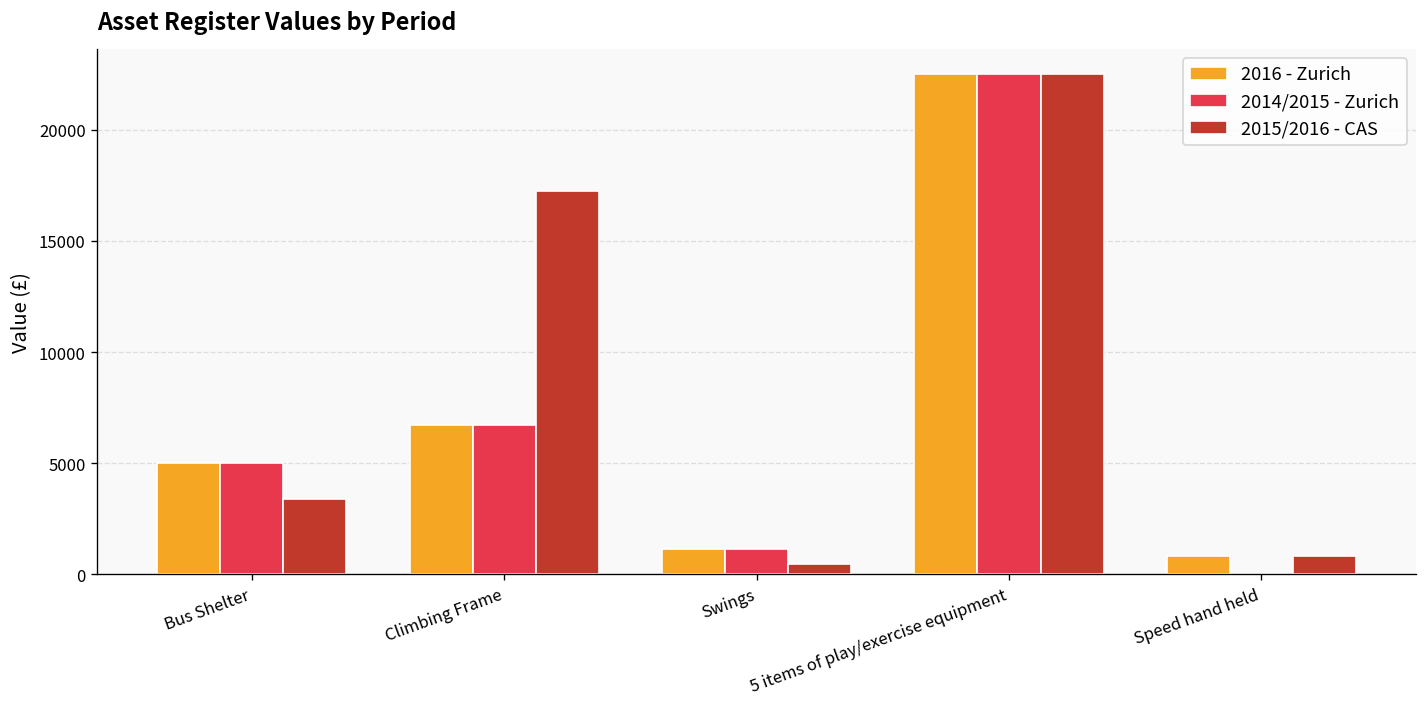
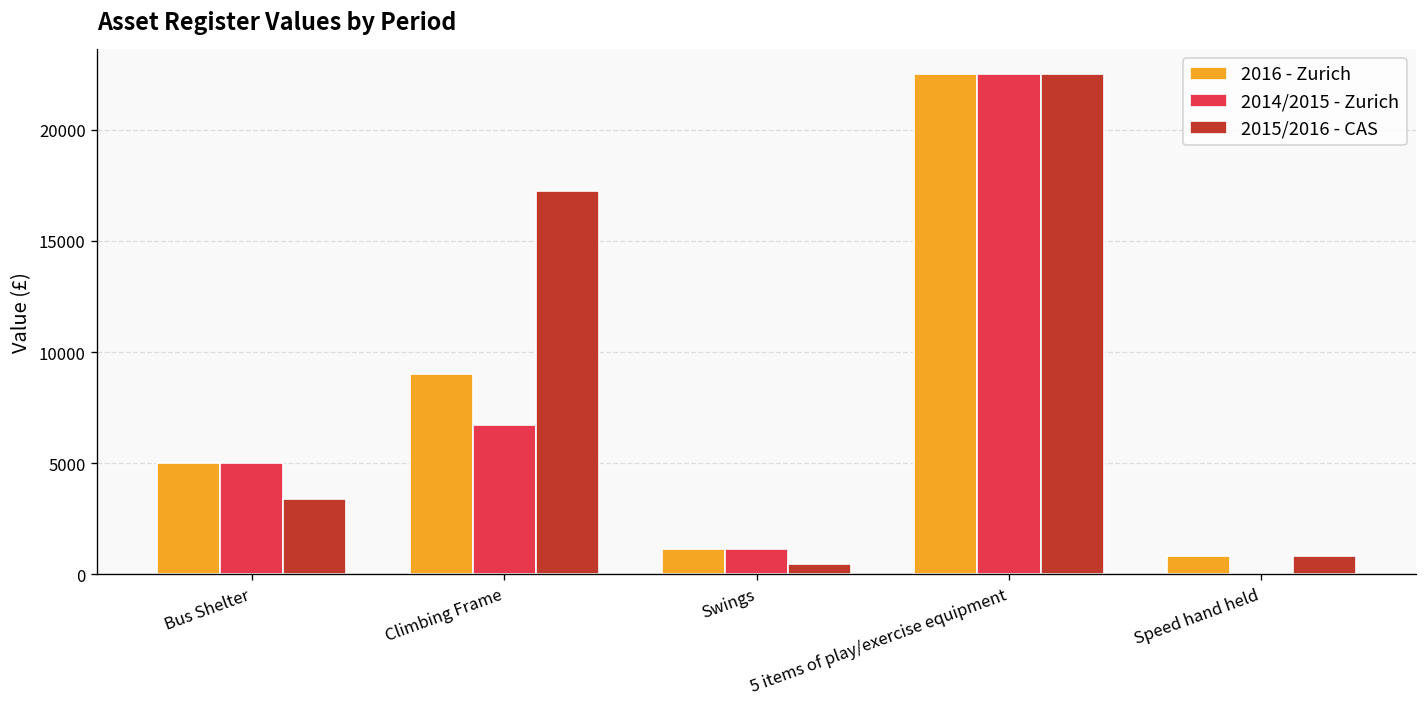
  {
    "2016 - Zurich": {
      "Bus Shelter": 5000,
-     "Climbing Frame": 6700,
+     "Climbing Frame": 9000,
      "Swings": 1100,
      "5 items of play/exercise equipment": 22500,
      "Speed hand held": 800
    }
  }
